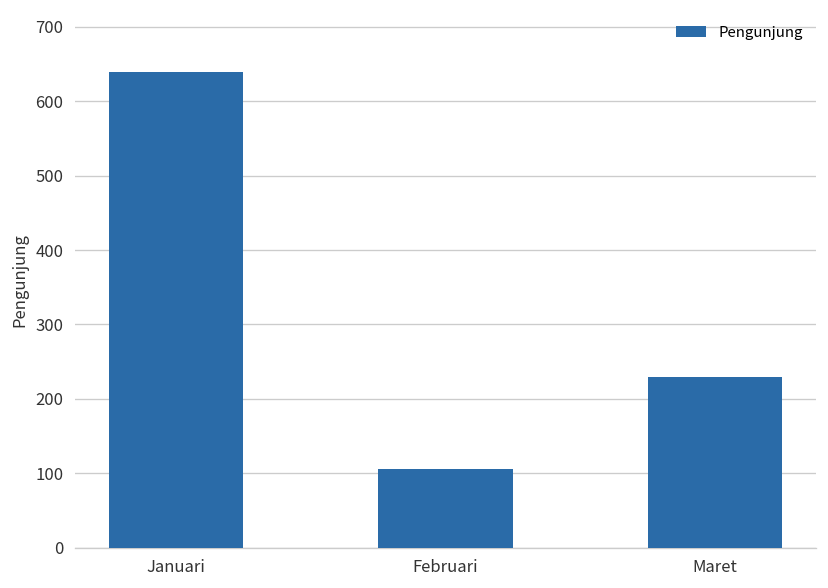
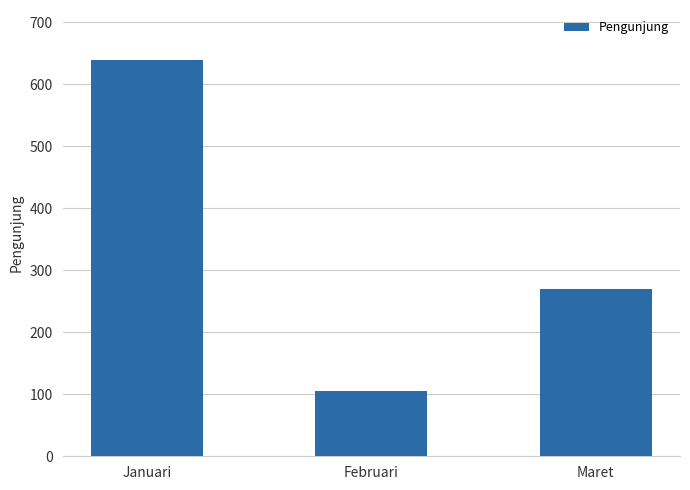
  {
    "Januari": 640,
    "Februari": 110,
-   "Maret": 230
+   "Maret": 270
  }
